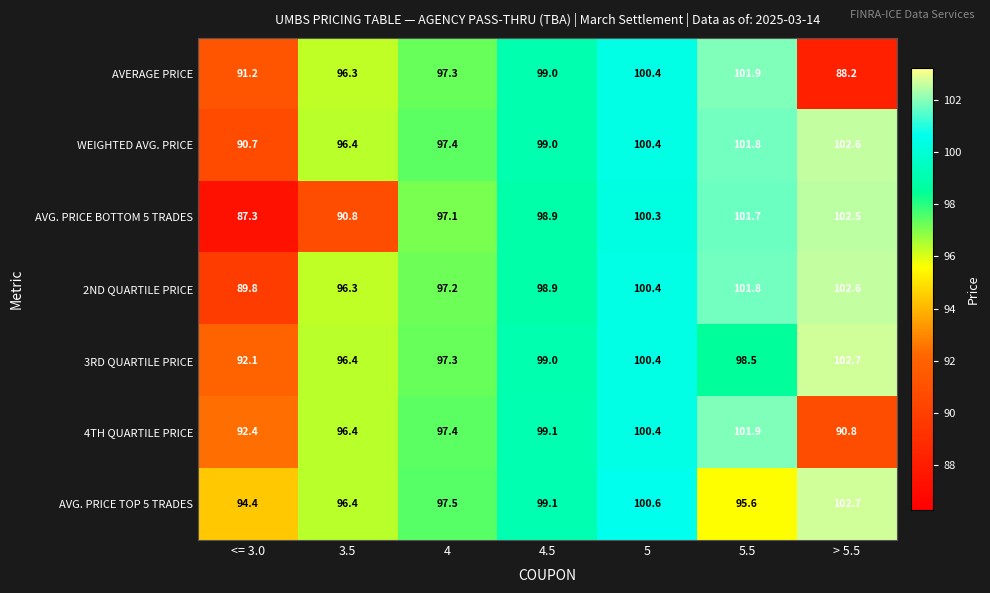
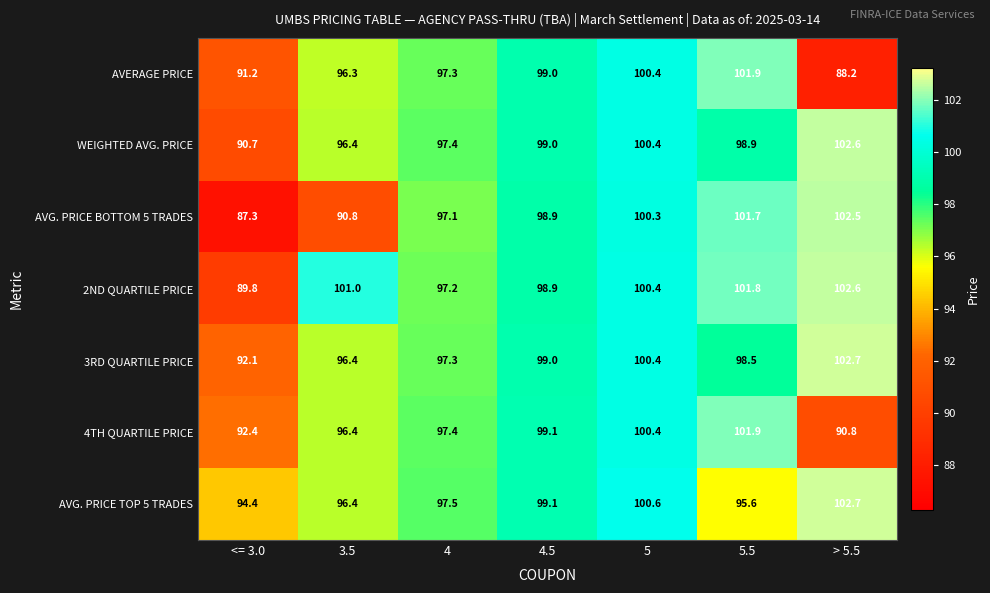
  {
    "AVERAGE PRICE": {
      "<= 3.0": 91.2,
      "3.5": 96.3,
      "4": 97.3,
      "4.5": 99.0,
      "5": 100.4,
      "5.5": 101.9,
      "> 5.5": 88.2
    },
    "WEIGHTED AVG. PRICE": {
      "<= 3.0": 90.7,
      "3.5": 96.4,
      "4": 97.4,
      "4.5": 99.0,
      "5": 100.4,
-     "5.5": 101.8,
+     "5.5": 98.9,
      "> 5.5": 102.6
    },
    "AVG. PRICE BOTTOM 5 TRADES": {
      "<= 3.0": 87.3,
      "3.5": 90.8,
      "4": 97.1,
      "4.5": 98.9,
      "5": 100.3,
      "5.5": 101.7,
      "> 5.5": 102.5
    },
    "2ND QUARTILE PRICE": {
      "<= 3.0": 89.8,
-     "3.5": 96.3,
+     "3.5": 101.0,
      "4": 97.2,
      "4.5": 98.9,
      "5": 100.4,
      "5.5": 101.8,
      "> 5.5": 102.6
    },
    "3RD QUARTILE PRICE": {
      "<= 3.0": 92.1,
      "3.5": 96.4,
      "4": 97.3,
      "4.5": 99.0,
      "5": 100.4,
      "5.5": 98.5,
      "> 5.5": 102.7
    },
    "4TH QUARTILE PRICE": {
      "<= 3.0": 92.4,
      "3.5": 96.4,
      "4": 97.4,
      "4.5": 99.1,
      "5": 100.4,
      "5.5": 101.9,
      "> 5.5": 90.8
    },
    "AVG. PRICE TOP 5 TRADES": {
      "<= 3.0": 94.4,
      "3.5": 96.4,
      "4": 97.5,
      "4.5": 99.1,
      "5": 100.6,
      "5.5": 95.6,
      "> 5.5": 102.7
    }
  }
